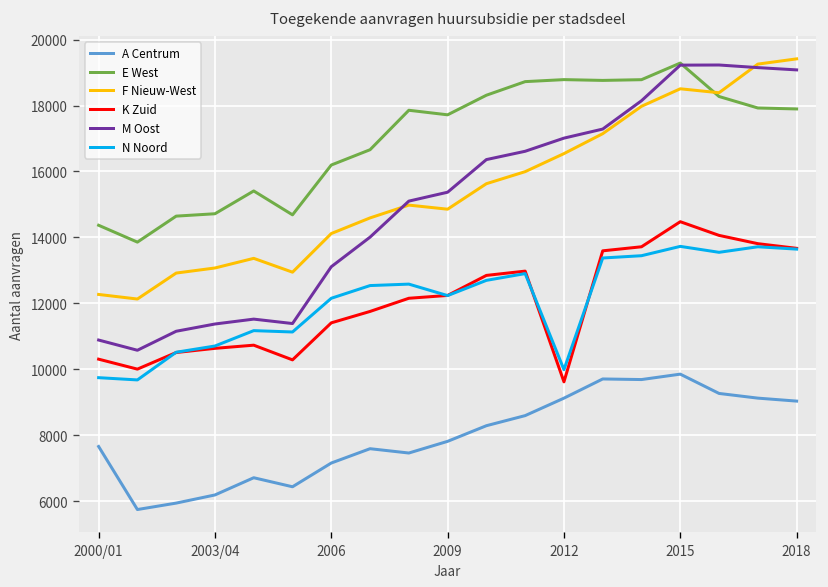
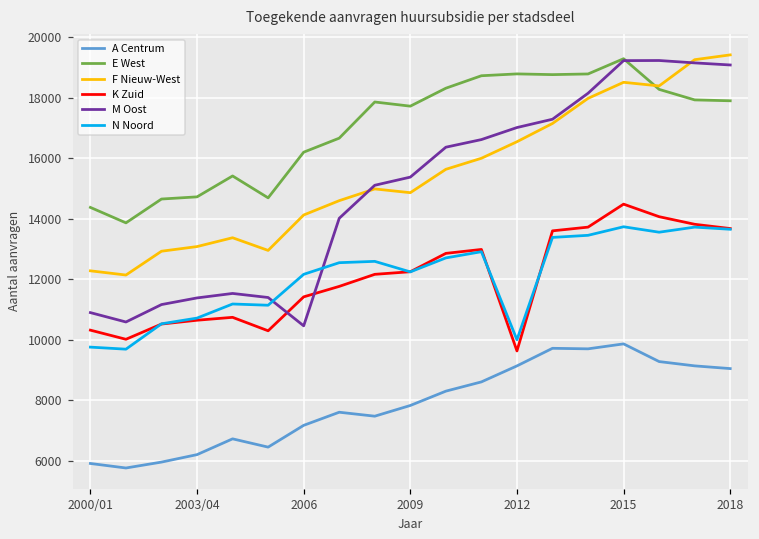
  {
    "A Centrum": {
-     "2000/01": 7700,
+     "2000/01": 5900,
      "2003/04": 6200,
      "2006": 7200,
      "2009": 7800,
      "2012": 9100,
      "2015": 9900,
      "2018": 9000
    },
    "E West": {
      "2000/01": 14400,
      "2003/04": 14700,
      "2006": 16200,
      "2009": 17700,
      "2012": 18800,
      "2018": 17900
    },
    "F Nieuw-West": {
      "2000/01": 12300,
      "2003/04": 13100,
      "2006": 14100,
      "2009": 14900,
      "2012": 16500,
      "2015": 18500,
      "2018": 19400
    },
    "K Zuid": {
      "2000/01": 10300,
      "2006": 11400,
      "2012": 9600,
      "2015": 14500
    },
    "M Oost": {
      "2000/01": 10900,
      "2003/04": 11400,
-     "2006": 13100,
+     "2006": 10500,
      "2009": 15400,
      "2012": 17000,
      "2018": 19100
    },
    "N Noord": {
      "2000/01": 9800,
      "2006": 12200,
      "2012": 10000,
      "2015": 13700
    }
  }
